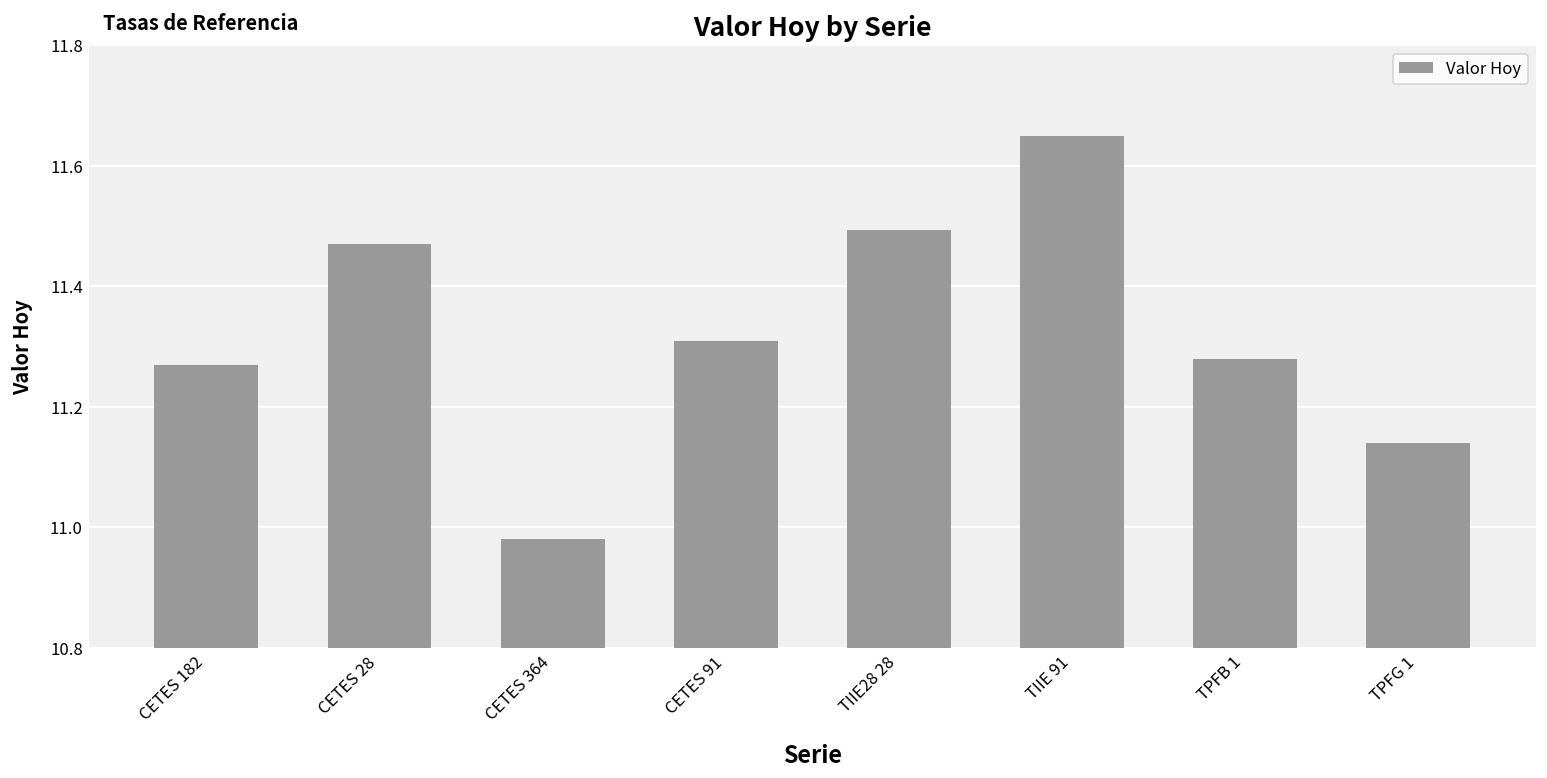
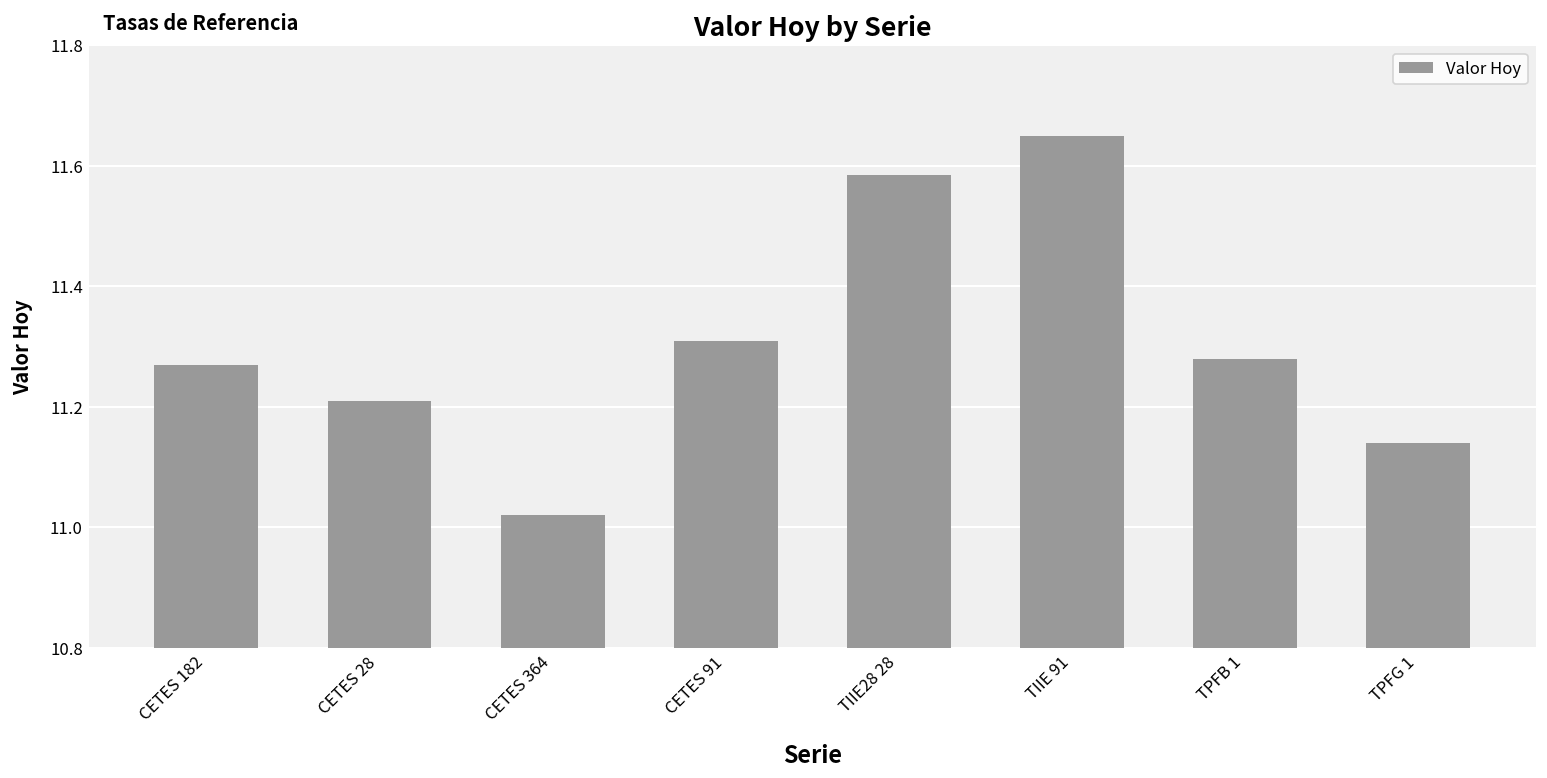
  {
    "CETES 182": 11.27,
-   "CETES 28": 11.47,
-   "CETES 364": 10.98,
+   "CETES 28": 11.21,
+   "CETES 364": 11.02,
    "CETES 91": 11.31,
-   "TIIE28 28": 11.49,
+   "TIIE28 28": 11.59,
    "TIIE 91": 11.65,
    "TPFB 1": 11.28,
    "TPFG 1": 11.14
  }
